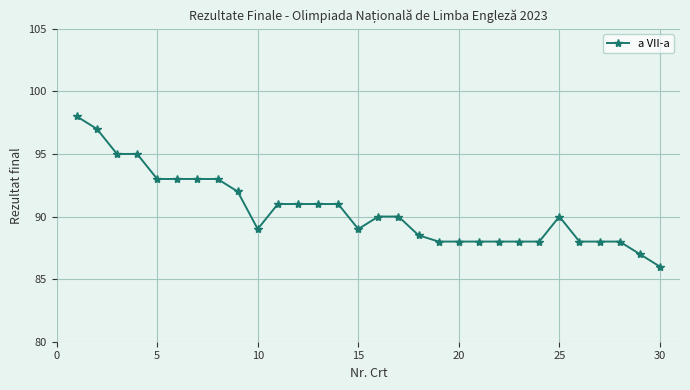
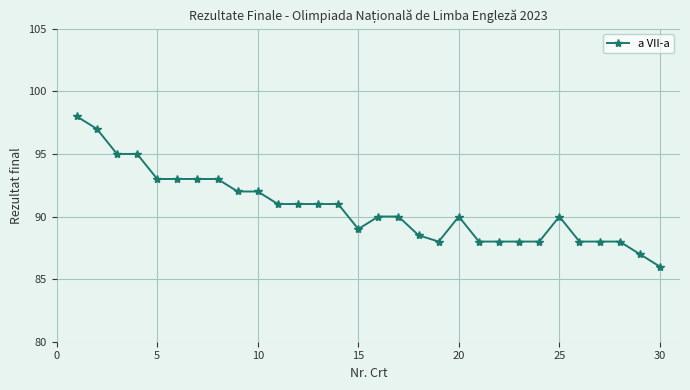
  {
    "5": 93,
-   "10": 89,
+   "10": 92,
    "15": 89,
-   "20": 88,
+   "20": 90,
    "25": 90,
    "30": 86
  }
